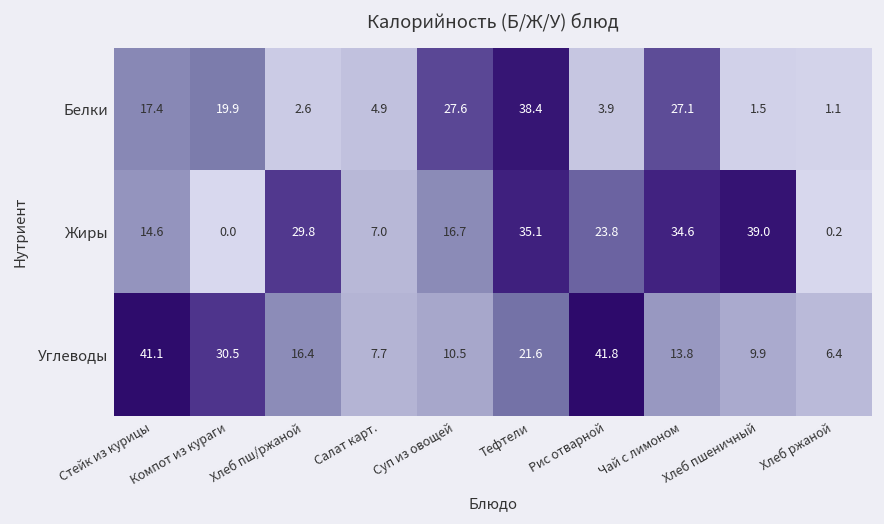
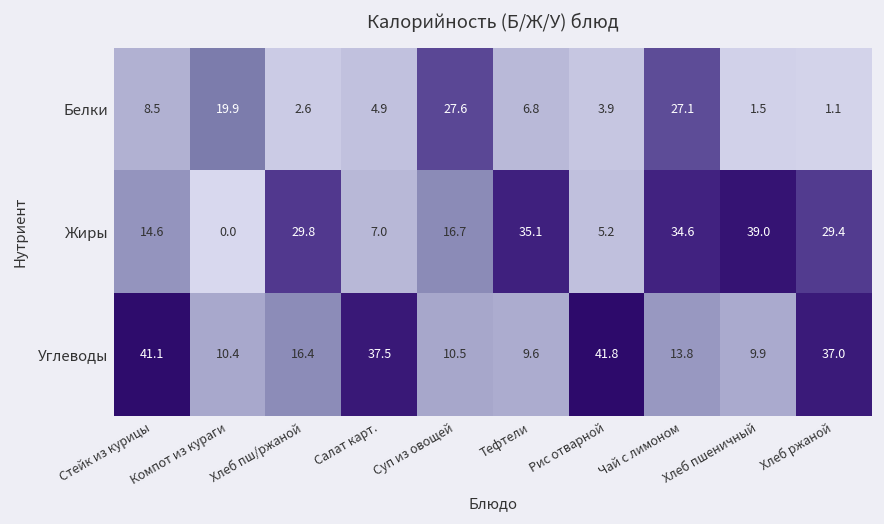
  {
    "Белки": {
-     "Стейк из курицы": 17.4,
+     "Стейк из курицы": 8.5,
      "Компот из кураги": 19.9,
      "Хлеб пш/ржаной": 2.6,
      "Салат карт.": 4.9,
      "Суп из овощей": 27.6,
-     "Тефтели": 38.4,
+     "Тефтели": 6.8,
      "Рис отварной": 3.9,
      "Чай с лимоном": 27.1,
      "Хлеб пшеничный": 1.5,
      "Хлеб ржаной": 1.1
    },
    "Жиры": {
      "Стейк из курицы": 14.6,
      "Компот из кураги": 0.0,
      "Хлеб пш/ржаной": 29.8,
      "Салат карт.": 7.0,
      "Суп из овощей": 16.7,
      "Тефтели": 35.1,
-     "Рис отварной": 23.8,
+     "Рис отварной": 5.2,
      "Чай с лимоном": 34.6,
      "Хлеб пшеничный": 39.0,
-     "Хлеб ржаной": 0.2
+     "Хлеб ржаной": 29.4
    },
    "Углеводы": {
      "Стейк из курицы": 41.1,
-     "Компот из кураги": 30.5,
+     "Компот из кураги": 10.4,
      "Хлеб пш/ржаной": 16.4,
-     "Салат карт.": 7.7,
+     "Салат карт.": 37.5,
      "Суп из овощей": 10.5,
-     "Тефтели": 21.6,
+     "Тефтели": 9.6,
      "Рис отварной": 41.8,
      "Чай с лимоном": 13.8,
      "Хлеб пшеничный": 9.9,
-     "Хлеб ржаной": 6.4
+     "Хлеб ржаной": 37.0
    }
  }
